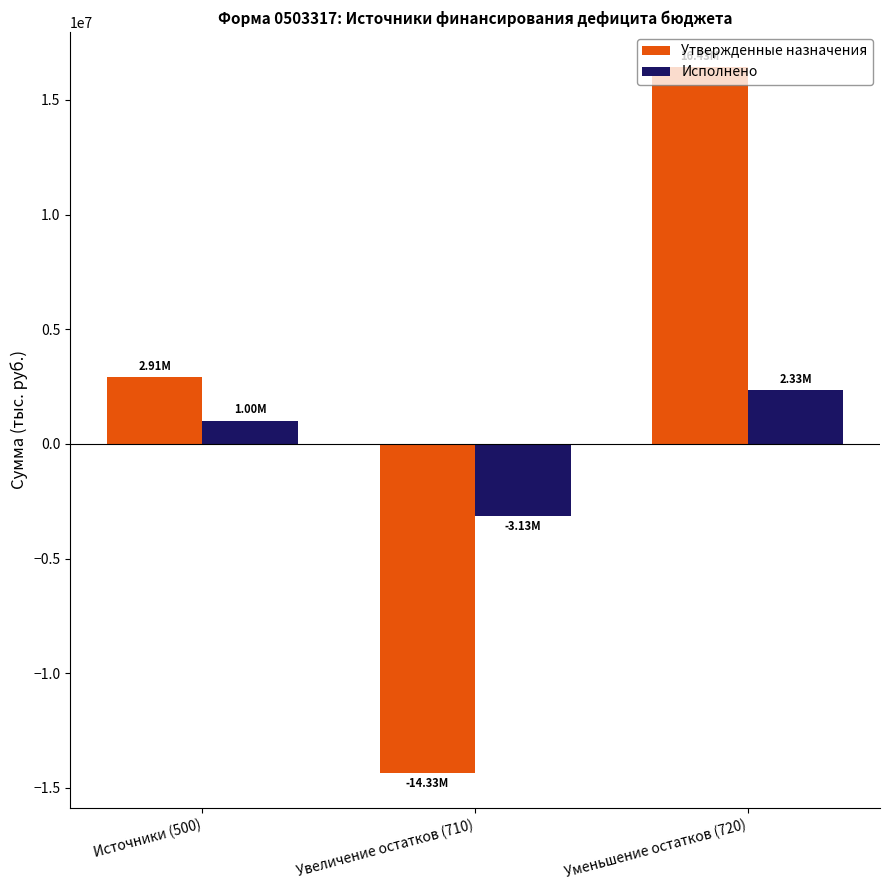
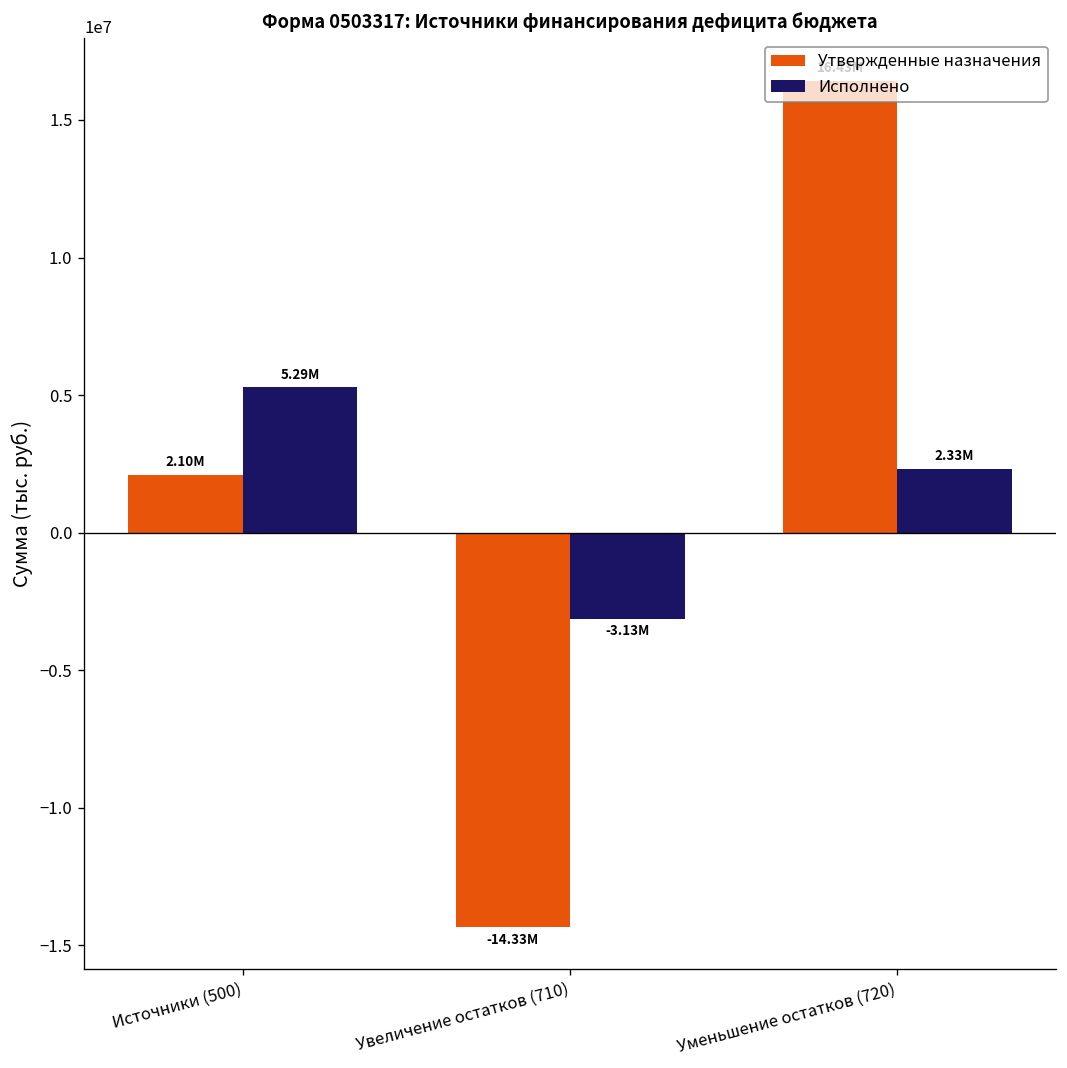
  {
    "Утвержденные назначения": {
-     "Источники (500)": "2.91M",
+     "Источники (500)": "2.10M",
      "Увеличение остатков (710)": "-14.33M"
    },
    "Исполнено": {
-     "Источники (500)": "1.00M",
+     "Источники (500)": "5.29M",
      "Увеличение остатков (710)": "-3.13M",
      "Уменьшение остатков (720)": "2.33M"
    }
  }
